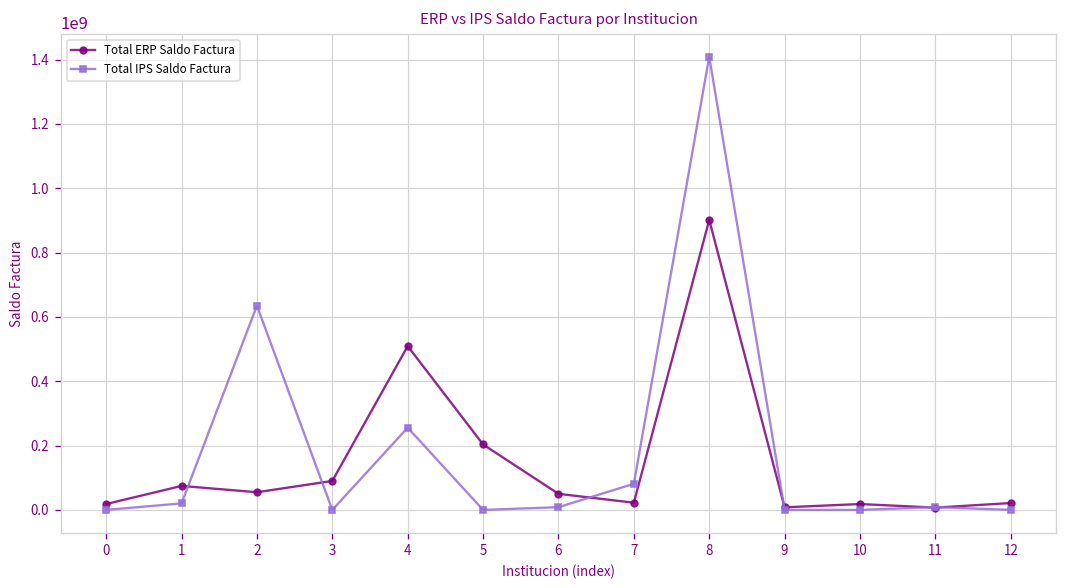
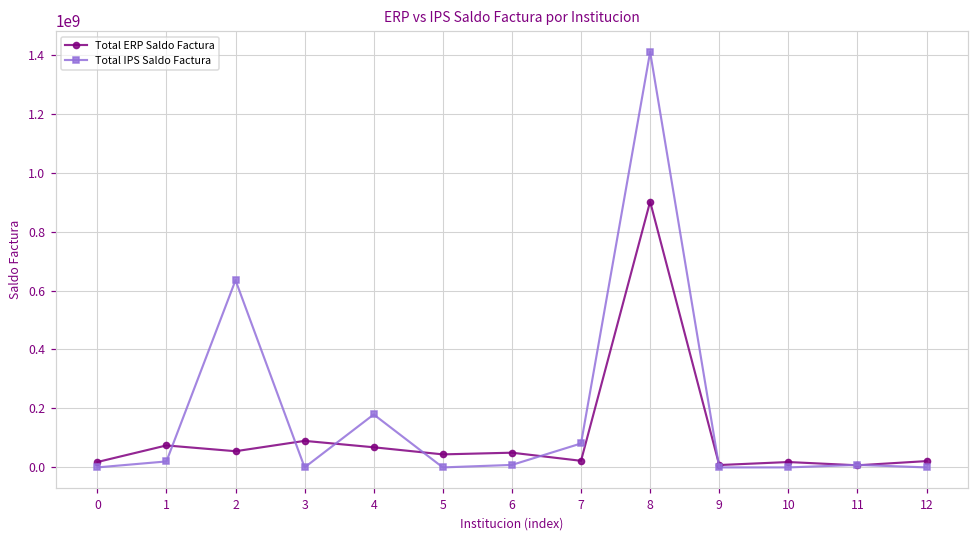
  {
    "Total ERP Saldo Factura": {
      "0": 20000000,
      "1": 70000000,
      "2": 50000000,
      "3": 90000000,
-     "4": 510000000,
-     "5": 200000000,
+     "4": 70000000,
+     "5": 40000000,
      "6": 50000000,
      "7": 20000000,
      "8": 900000000,
      "10": 20000000,
      "12": 20000000
    },
    "Total IPS Saldo Factura": {
      "0": 0,
      "1": 20000000,
      "2": 630000000,
      "3": 0,
-     "4": 260000000,
+     "4": 180000000,
      "5": 0,
      "6": 10000000,
      "7": 80000000,
      "8": 1410000000,
      "10": 0,
      "12": 0
    }
  }
